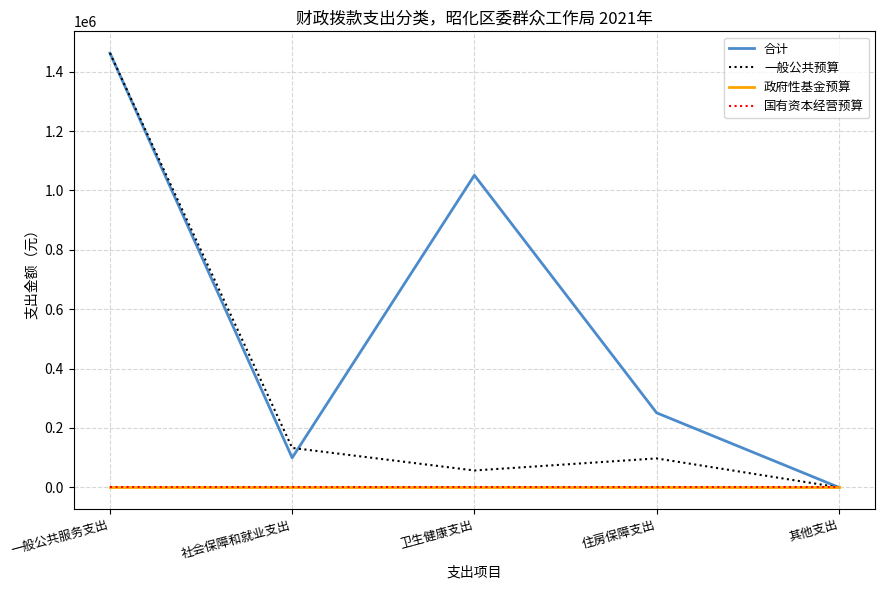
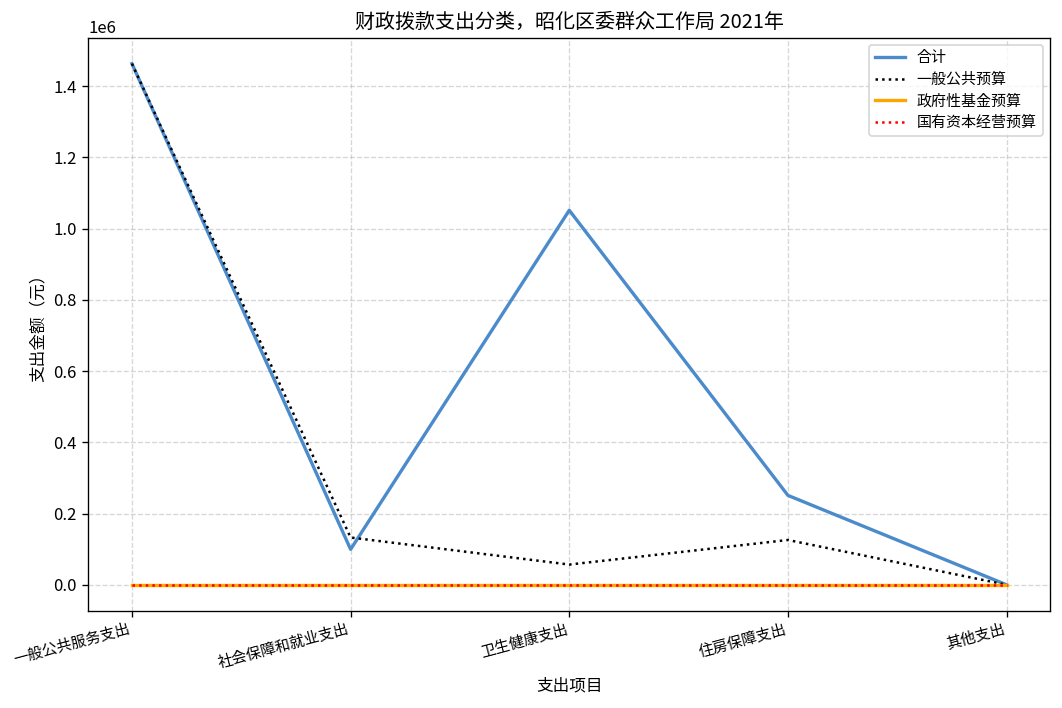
  {
    "合计": {
      "社会保障和就业支出": 100000,
      "卫生健康支出": 1050000,
      "住房保障支出": 250000
    },
    "一般公共预算": {
      "社会保障和就业支出": 130000,
      "卫生健康支出": 60000,
-     "住房保障支出": 100000
+     "住房保障支出": 130000
    },
    "国有资本经营预算": {
      "一般公共服务支出": 0,
      "社会保障和就业支出": 0,
      "卫生健康支出": 0,
      "住房保障支出": 0
    }
  }
